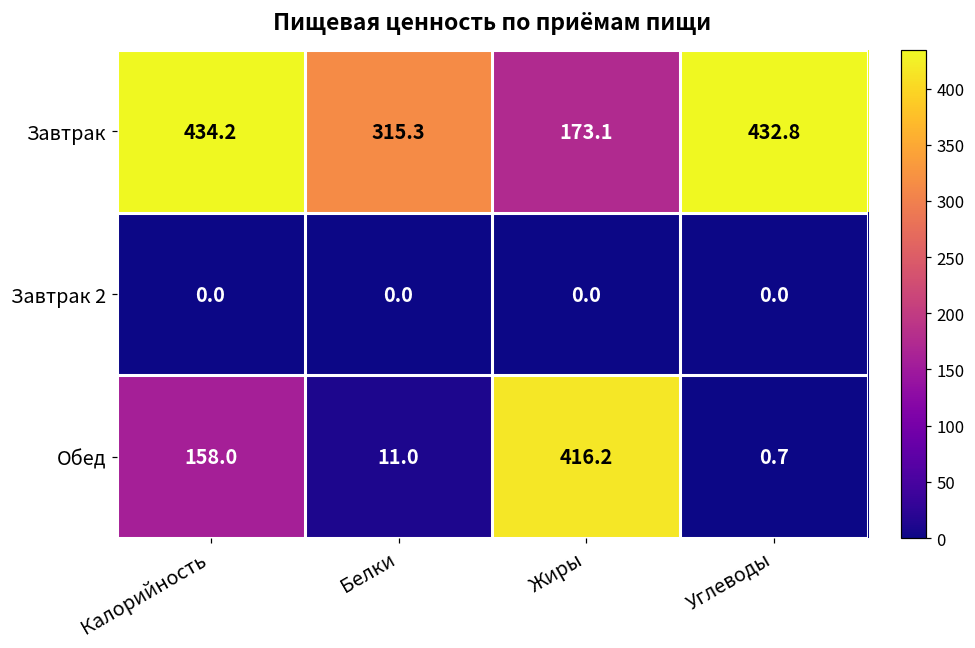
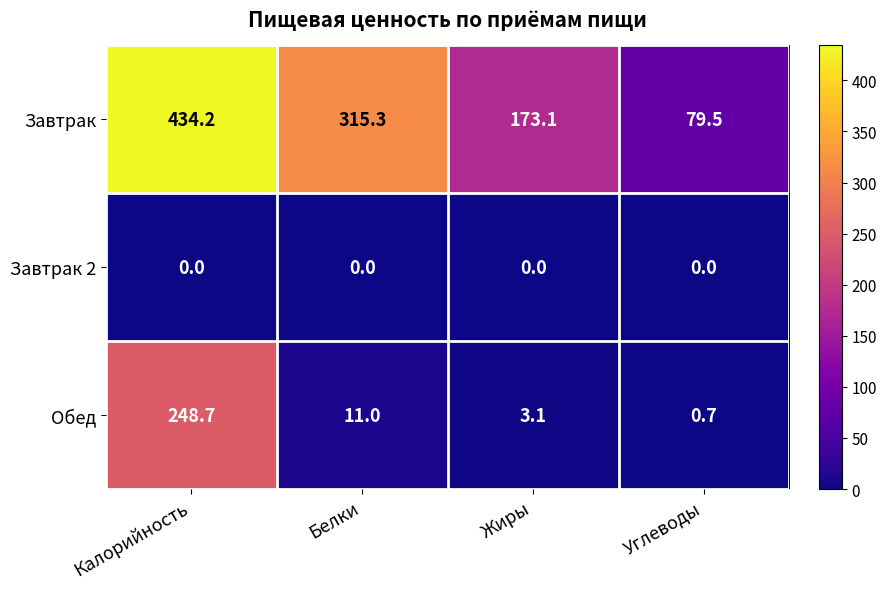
  {
    "Завтрак": {
      "Калорийность": 434.2,
      "Белки": 315.3,
      "Жиры": 173.1,
-     "Углеводы": 432.8
+     "Углеводы": 79.5
    },
    "Завтрак 2": {
      "Калорийность": 0.0,
      "Белки": 0.0,
      "Жиры": 0.0,
      "Углеводы": 0.0
    },
    "Обед": {
-     "Калорийность": 158.0,
+     "Калорийность": 248.7,
      "Белки": 11.0,
-     "Жиры": 416.2,
+     "Жиры": 3.1,
      "Углеводы": 0.7
    }
  }
